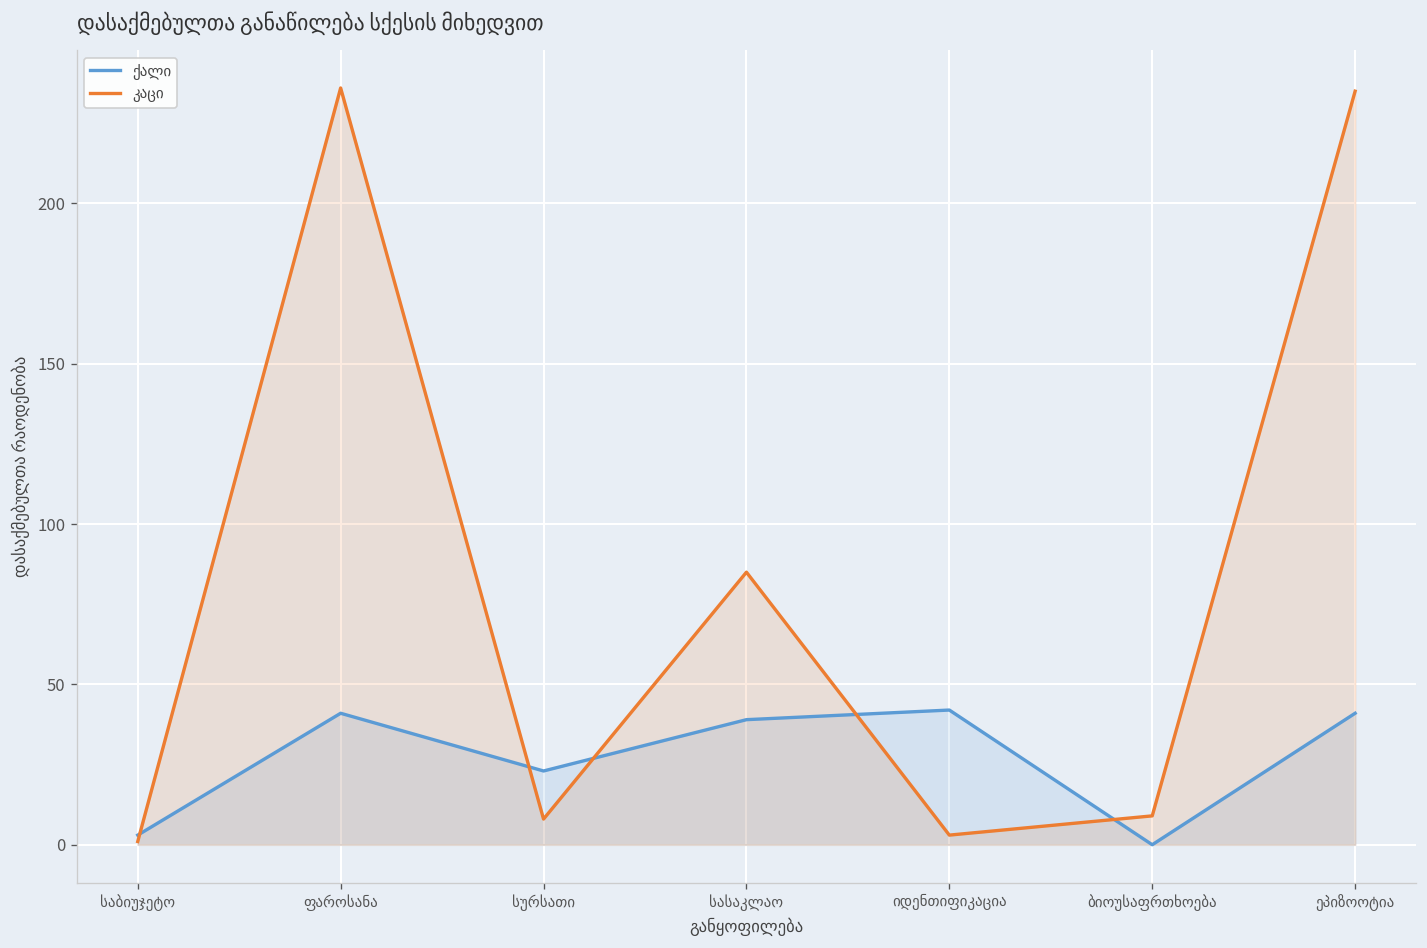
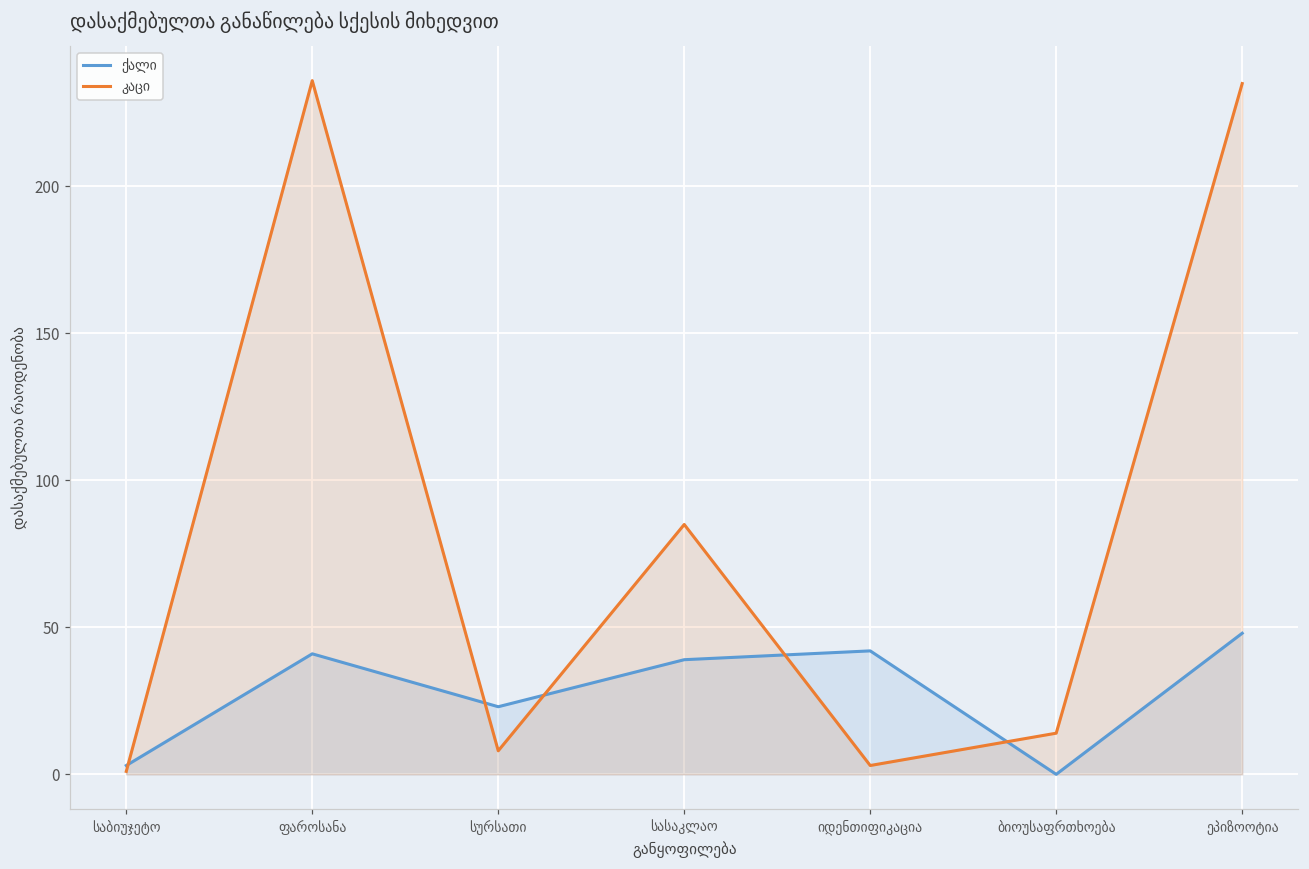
  {
    "ქალი": {
      "საბიუჯეტო": 3,
      "ფაროსანა": 41,
      "სურსათი": 23,
      "სასაკლაო": 39,
      "იდენთიფიკაცია": 42,
      "ბიოუსაფრთხოება": 0,
-     "ეპიზოოტია": 41
+     "ეპიზოოტია": 48
    },
    "კაცი": {
      "საბიუჯეტო": 1,
      "ფაროსანა": 236,
      "სურსათი": 8,
      "სასაკლაო": 85,
      "იდენთიფიკაცია": 3,
-     "ბიოუსაფრთხოება": 9,
+     "ბიოუსაფრთხოება": 14,
      "ეპიზოოტია": 235
    }
  }
